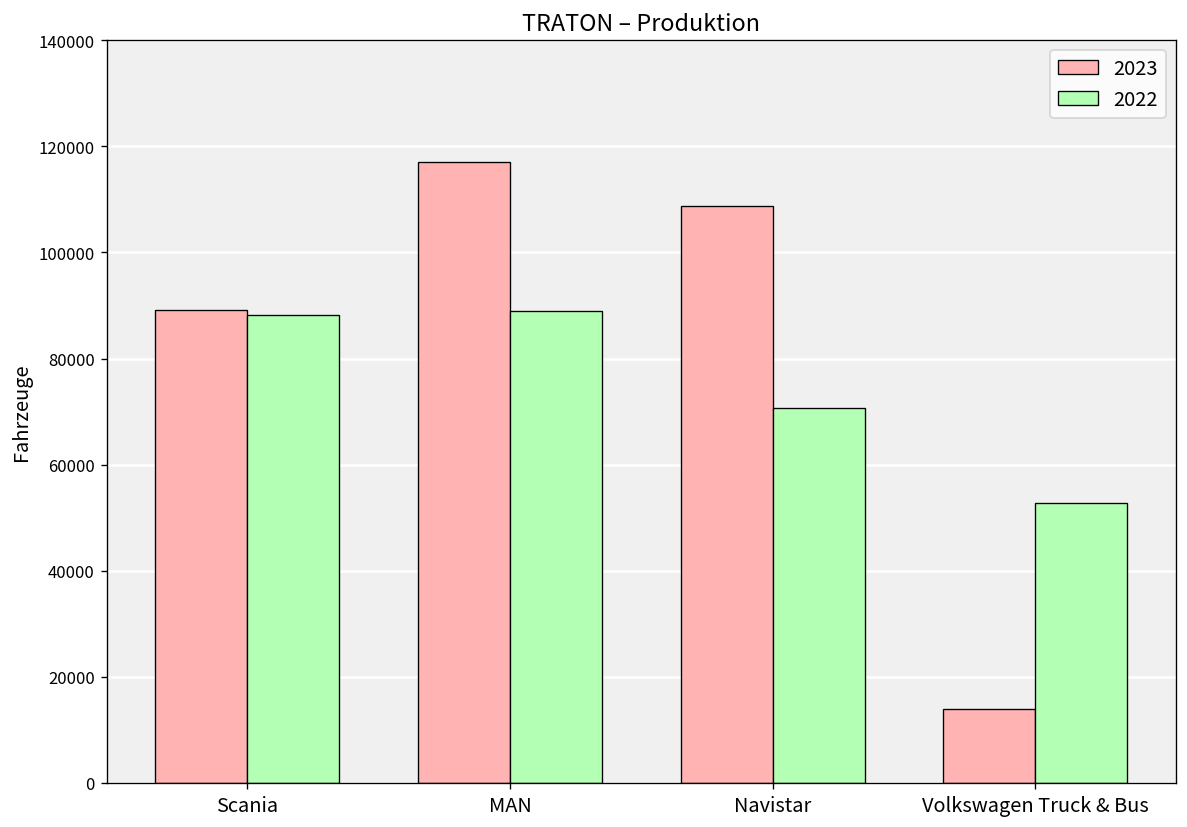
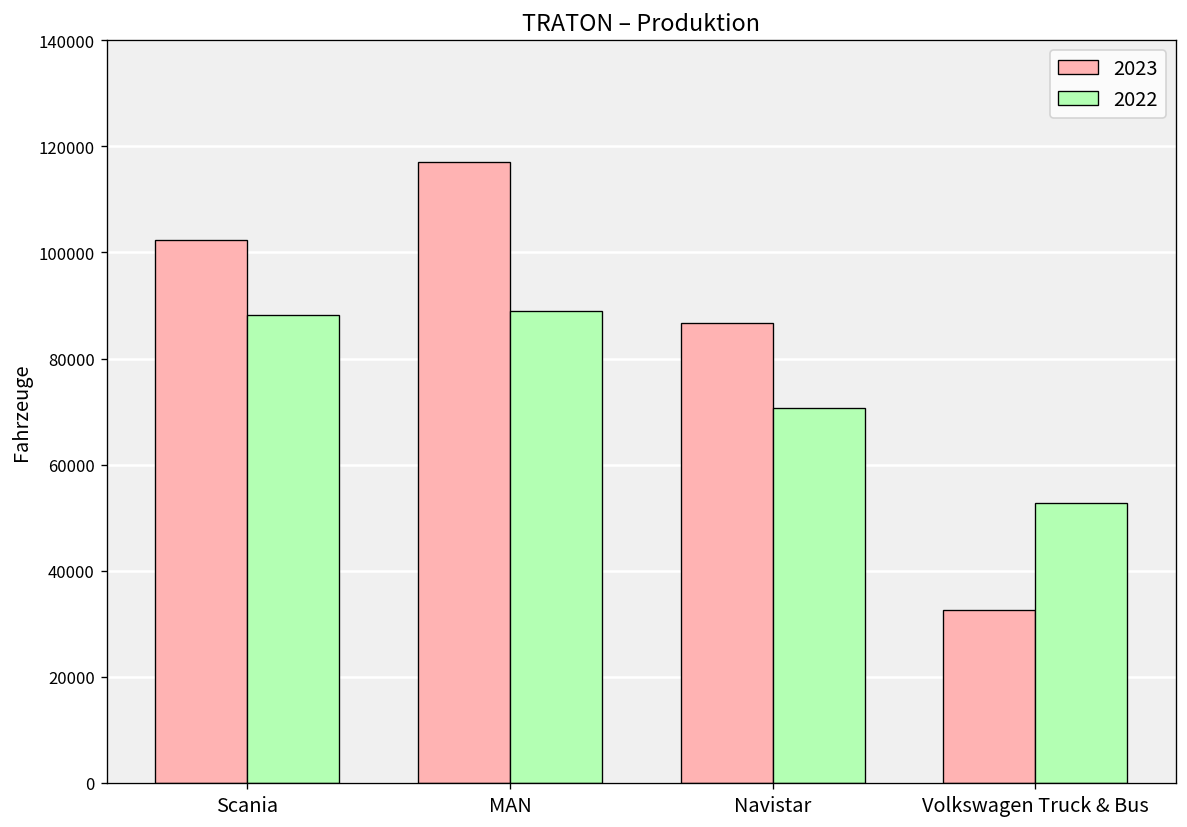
  {
    "2023": {
-     "Scania": 89000,
+     "Scania": 102000,
      "MAN": 117000,
-     "Navistar": 109000,
-     "Volkswagen Truck & Bus": 14000
+     "Navistar": 87000,
+     "Volkswagen Truck & Bus": 33000
    },
    "2022": {
      "Scania": 88000,
      "MAN": 89000,
      "Navistar": 71000,
      "Volkswagen Truck & Bus": 53000
    }
  }
